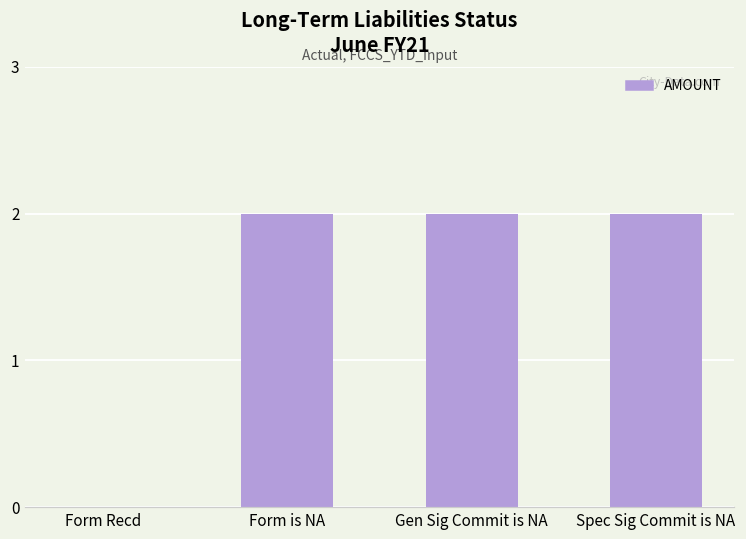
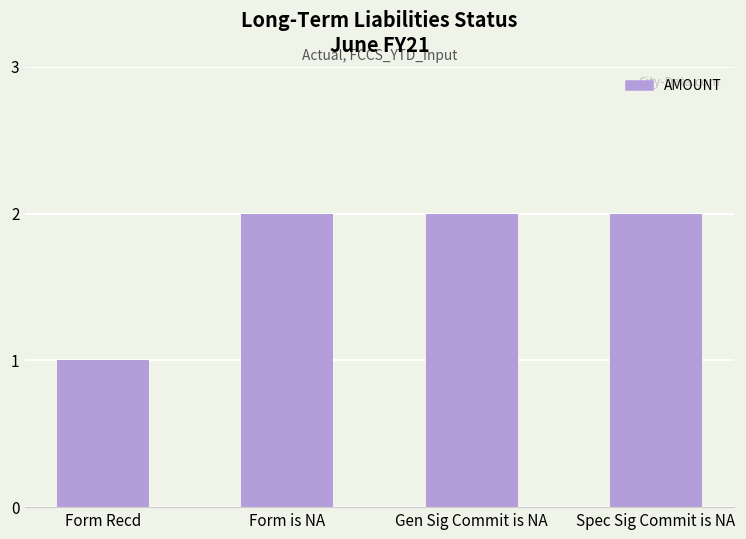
  {
-   "Form Recd": 0,
+   "Form Recd": 1,
    "Form is NA": 2,
    "Gen Sig Commit is NA": 2,
    "Spec Sig Commit is NA": 2
  }
